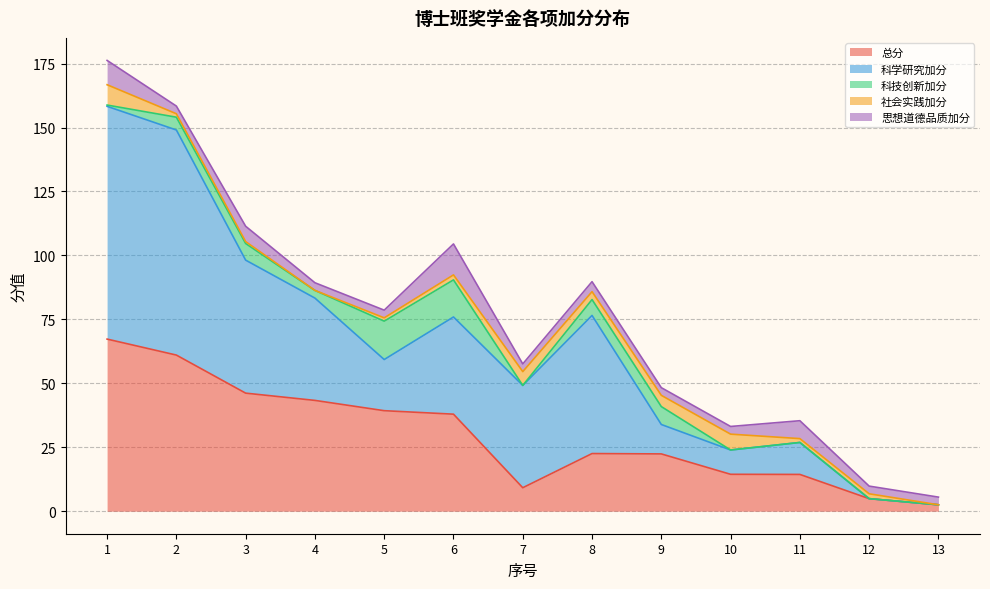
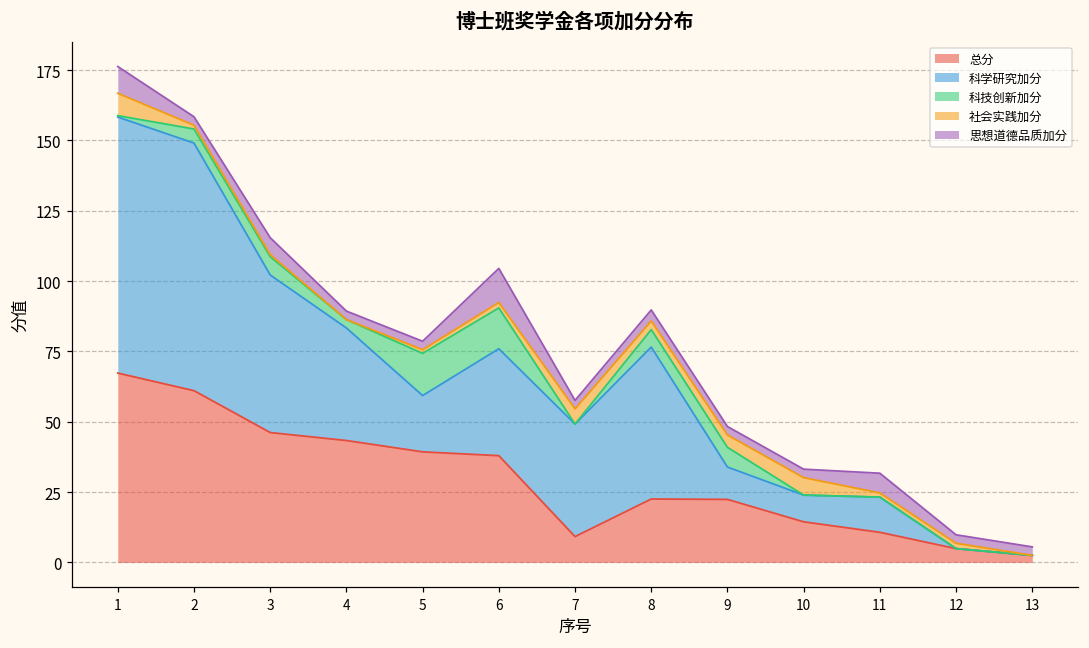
  {
    "总分": {
      "1": 67,
      "2": 61,
      "3": 46,
      "4": 43,
      "5": 39,
      "6": 38,
      "7": 9,
      "8": 23,
      "9": 22,
      "10": 14,
-     "11": 14
+     "11": 11
    },
    "科学研究加分": {
      "2": 88,
-     "3": 52,
+     "3": 56,
      "4": 40,
      "5": 20,
      "6": 38,
      "8": 54,
      "9": 12
    },
    "科技创新加分": {
      "2": 5,
      "5": 15,
      "6": 15,
      "8": 6,
      "9": 7
    },
    "社会实践加分": {
      "1": 8,
      "2": 1,
      "5": 1,
      "6": 2,
      "7": 5,
      "8": 3,
      "9": 4,
      "10": 6,
      "11": 2,
      "12": 2
    },
    "思想道德品质加分": {
      "1": 10,
      "2": 3,
      "3": 6,
      "4": 3,
      "5": 3,
      "6": 12,
      "7": 3,
      "8": 4,
      "9": 3,
      "10": 3,
      "11": 7,
      "12": 3,
      "13": 3
    }
  }
